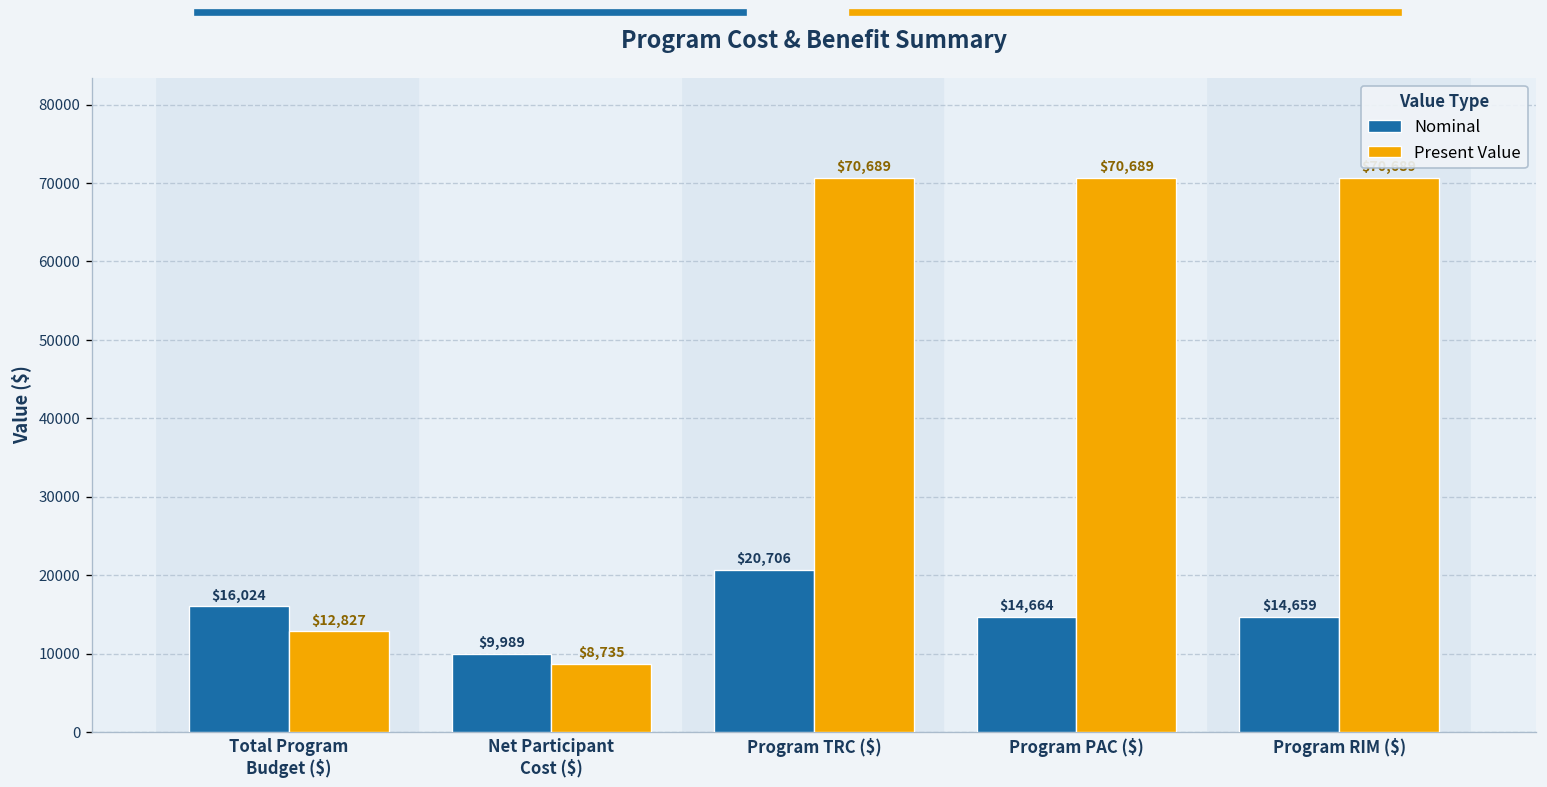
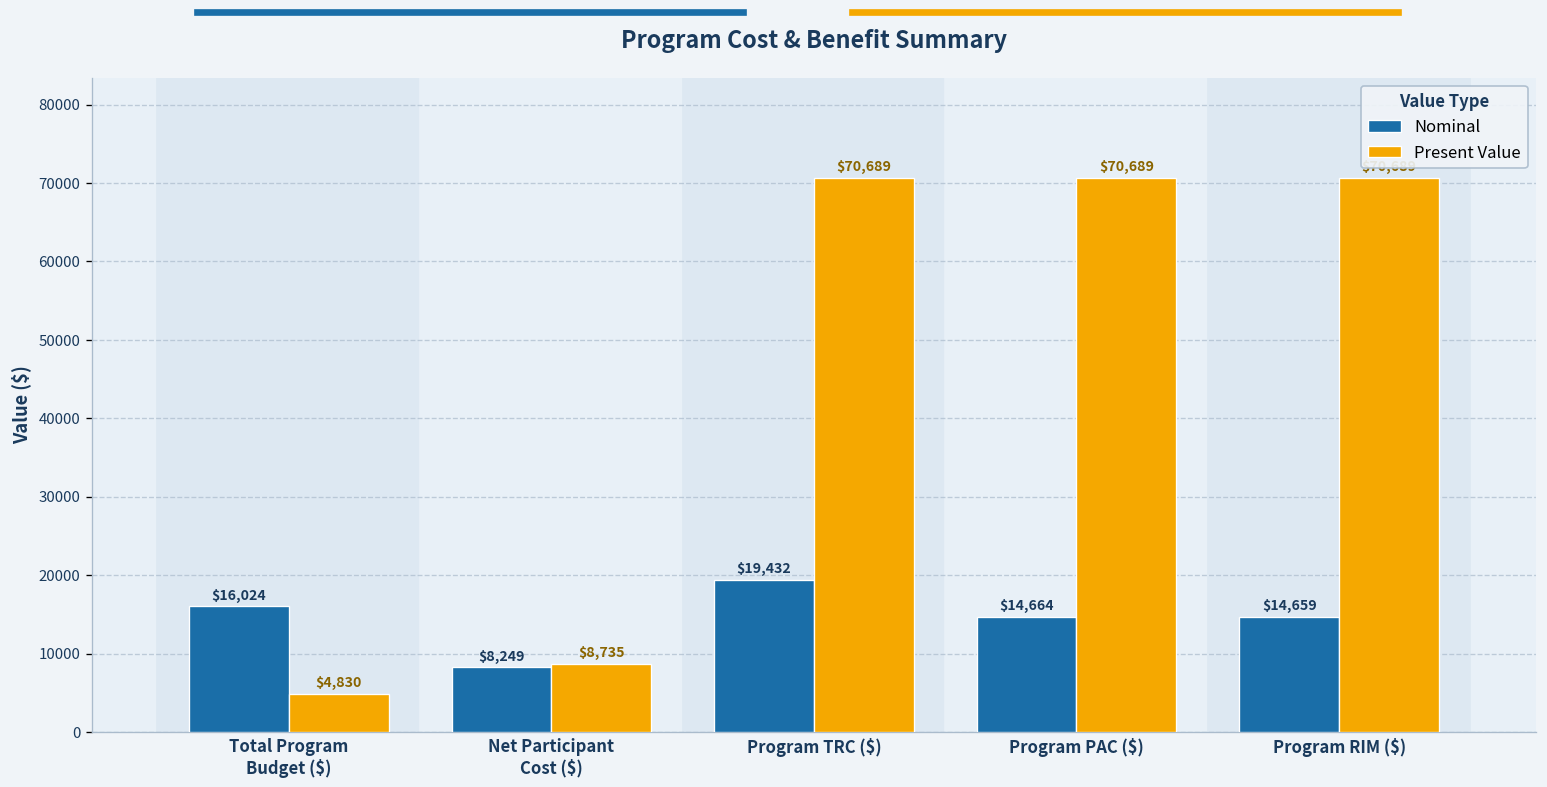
  {
    "Nominal": {
      "Total Program Budget ($)": "$16,024",
-     "Net Participant Cost ($)": "$9,989",
-     "Program TRC ($)": "$20,706",
+     "Net Participant Cost ($)": "$8,249",
+     "Program TRC ($)": "$19,432",
      "Program PAC ($)": "$14,664",
      "Program RIM ($)": "$14,659"
    },
    "Present Value": {
-     "Total Program Budget ($)": "$12,827",
+     "Total Program Budget ($)": "$4,830",
      "Net Participant Cost ($)": "$8,735",
      "Program TRC ($)": "$70,689",
      "Program PAC ($)": "$70,689"
    }
  }
